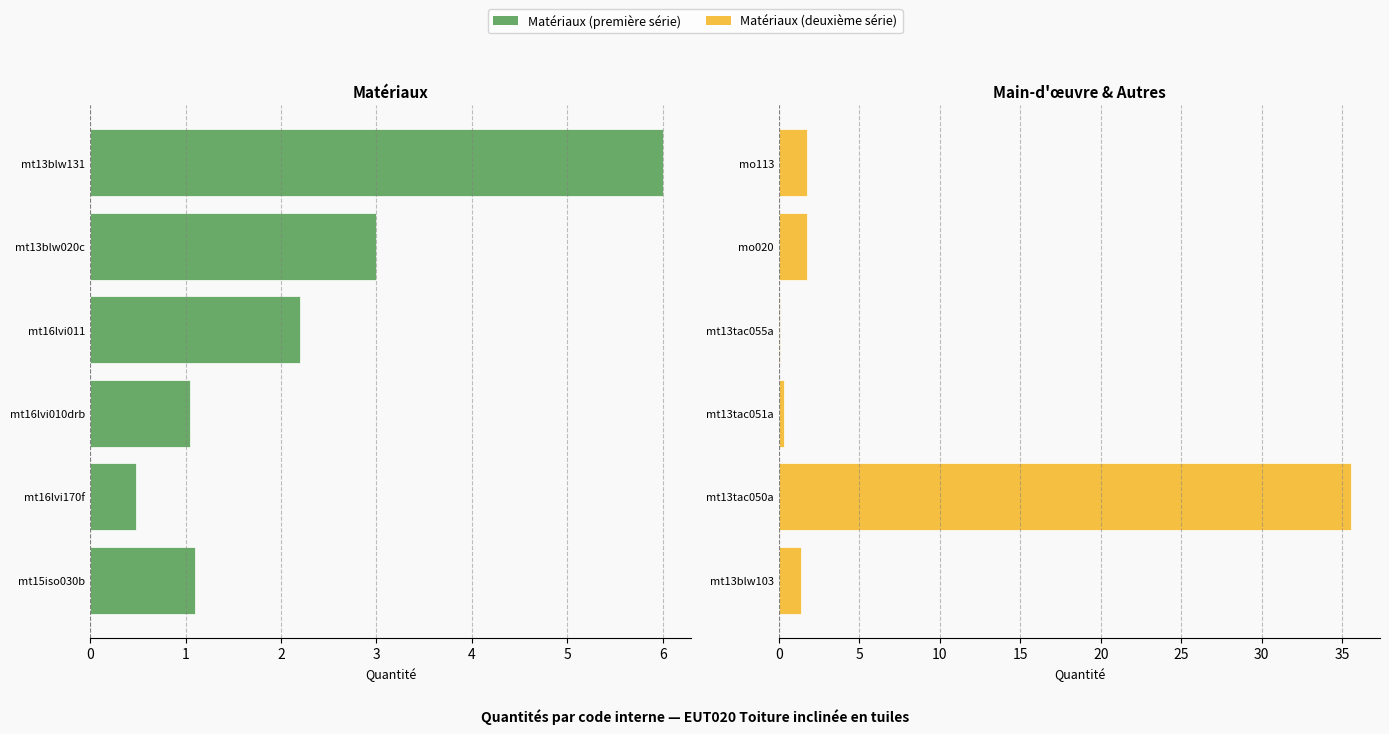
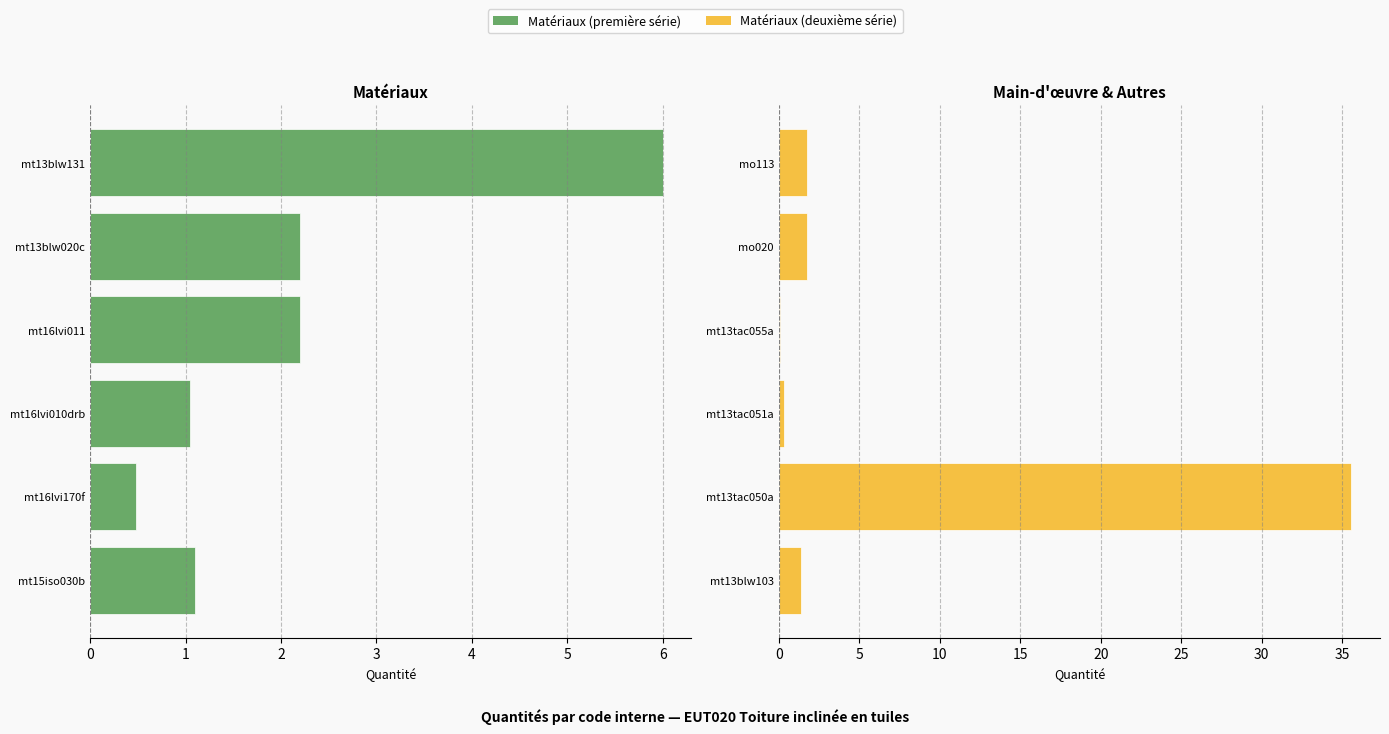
  {
    "Matériaux": {
      "mt13blw131": 6.0,
-     "mt13blw020c": 3.0,
+     "mt13blw020c": 2.2,
      "mt16lvi011": 2.2,
      "mt16lvi010drb": 1.1,
      "mt16lvi170f": 0.5,
      "mt15iso030b": 1.1
    },
    "Main-d'œuvre & Autres": {
      "mo113": 1.7,
      "mo020": 1.7,
      "mt13tac051a": 0.3,
      "mt13tac050a": 35.6,
      "mt13blw103": 1.4
    }
  }
